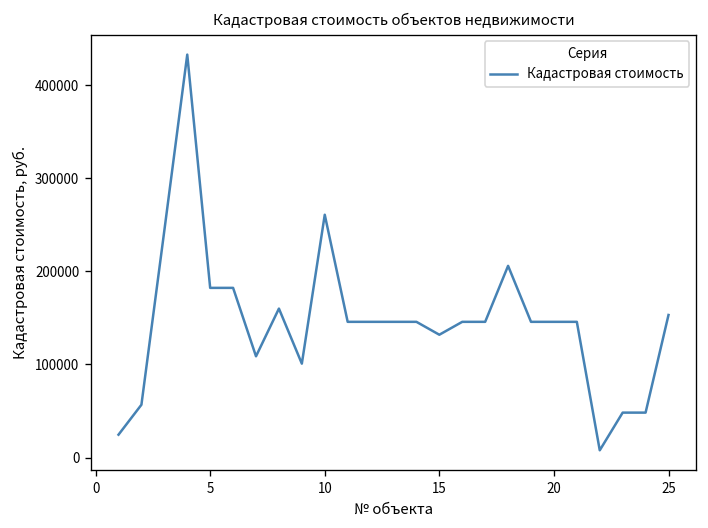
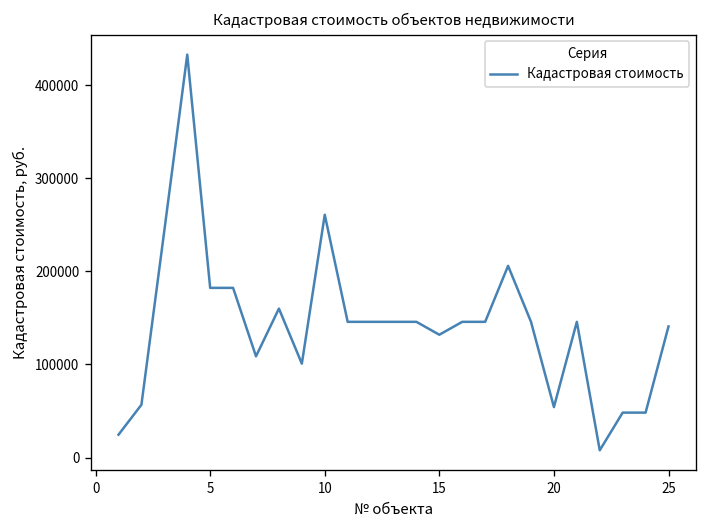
  {
    "5": 180000,
    "10": 260000,
    "15": 130000,
-   "20": 150000,
-   "25": 150000
+   "20": 50000,
+   "25": 140000
  }
